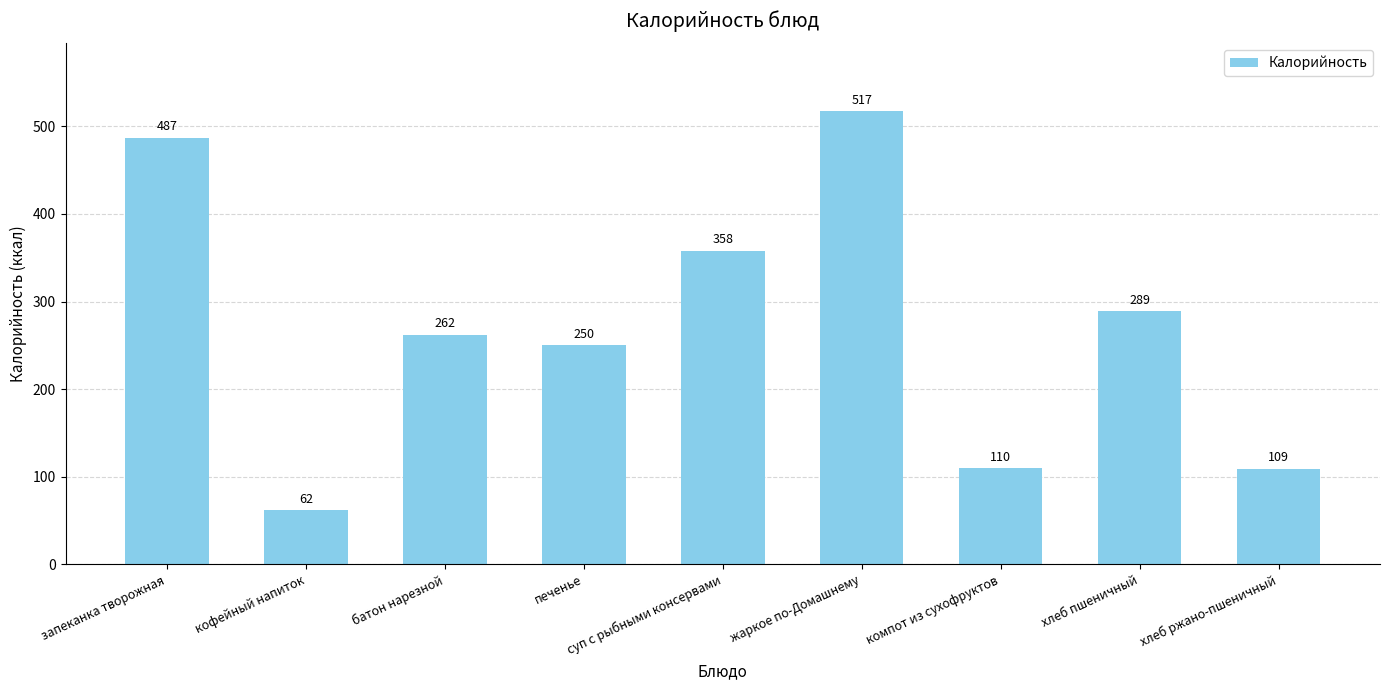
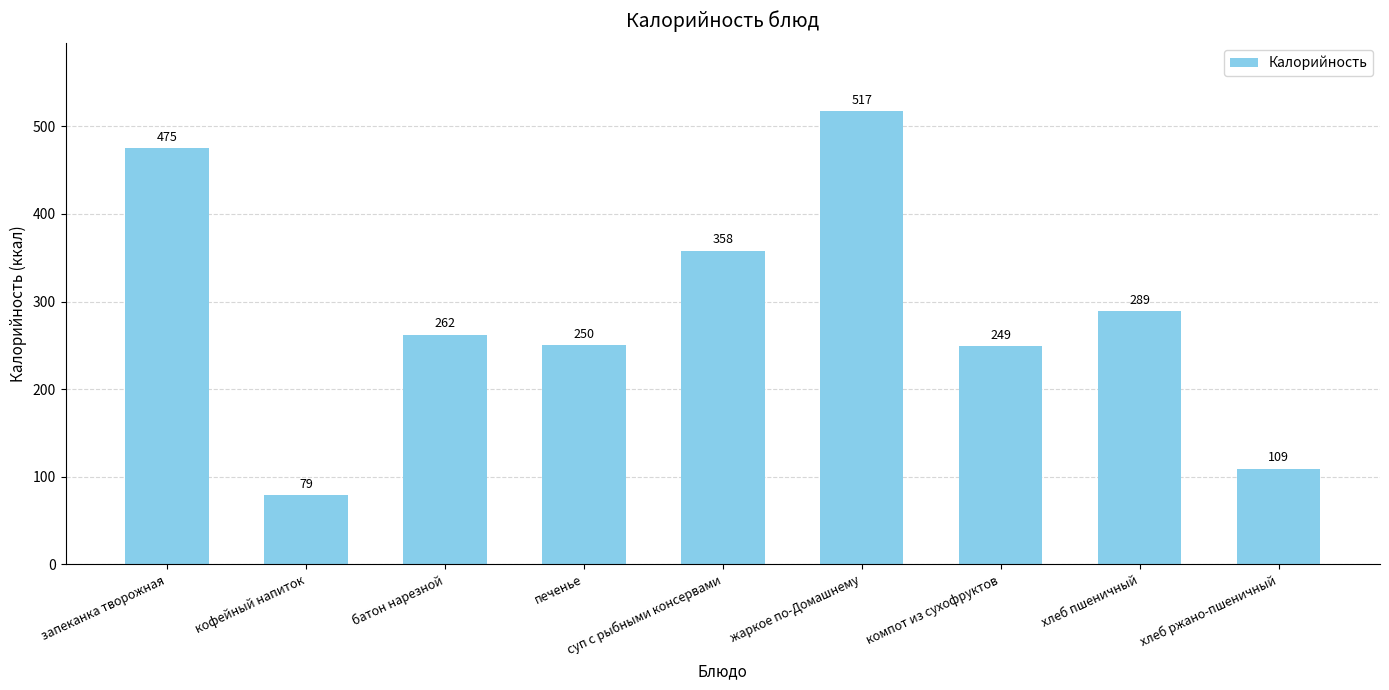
  {
-   "запеканка творожная": 487,
-   "кофейный напиток": 62,
+   "запеканка творожная": 475,
+   "кофейный напиток": 79,
    "батон нарезной": 262,
    "печенье": 250,
    "суп с рыбными консервами": 358,
    "жаркое по-Домашнему": 517,
-   "компот из сухофруктов": 110,
+   "компот из сухофруктов": 249,
    "хлеб пшеничный": 289,
    "хлеб ржано-пшеничный": 109
  }
